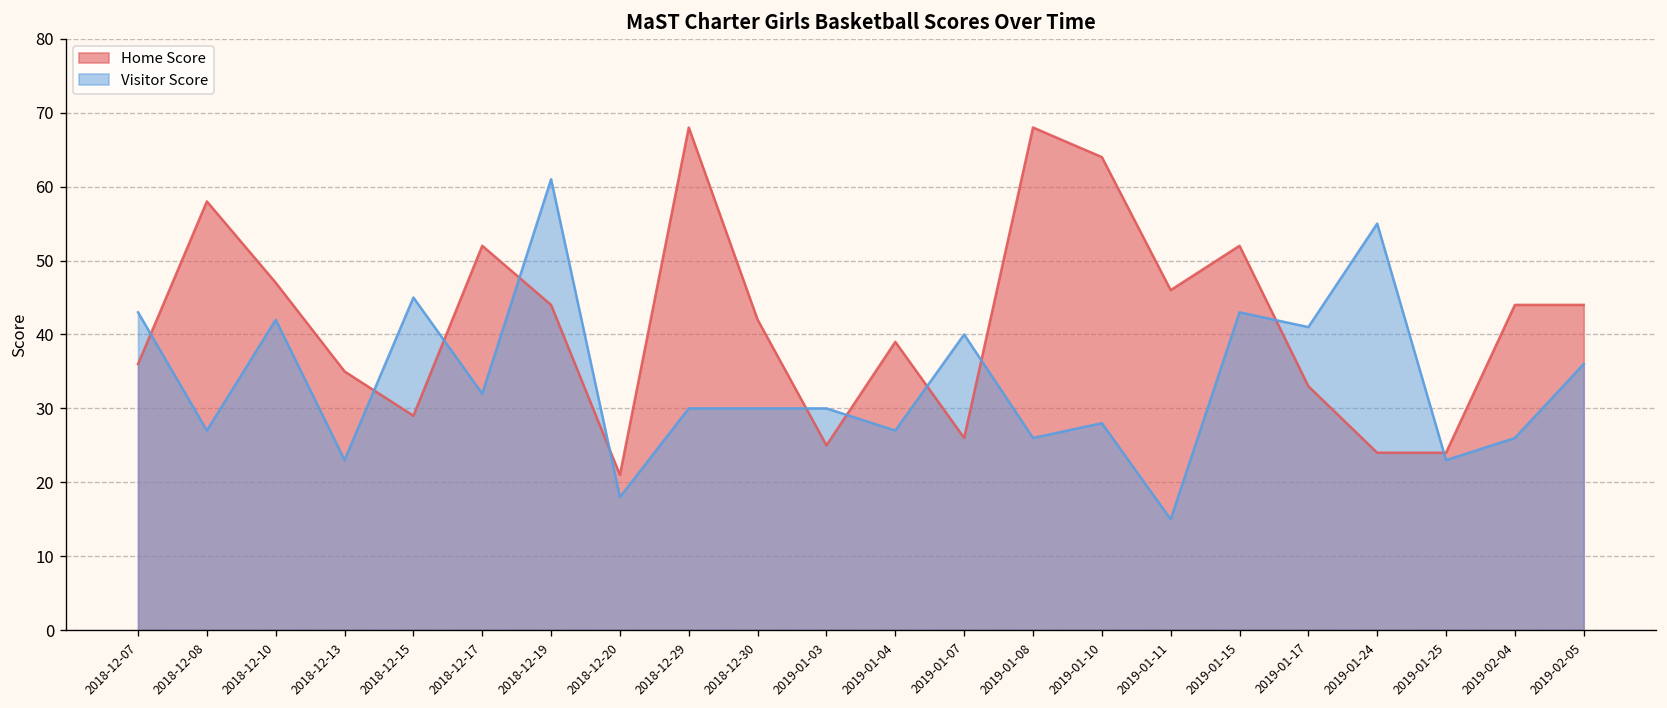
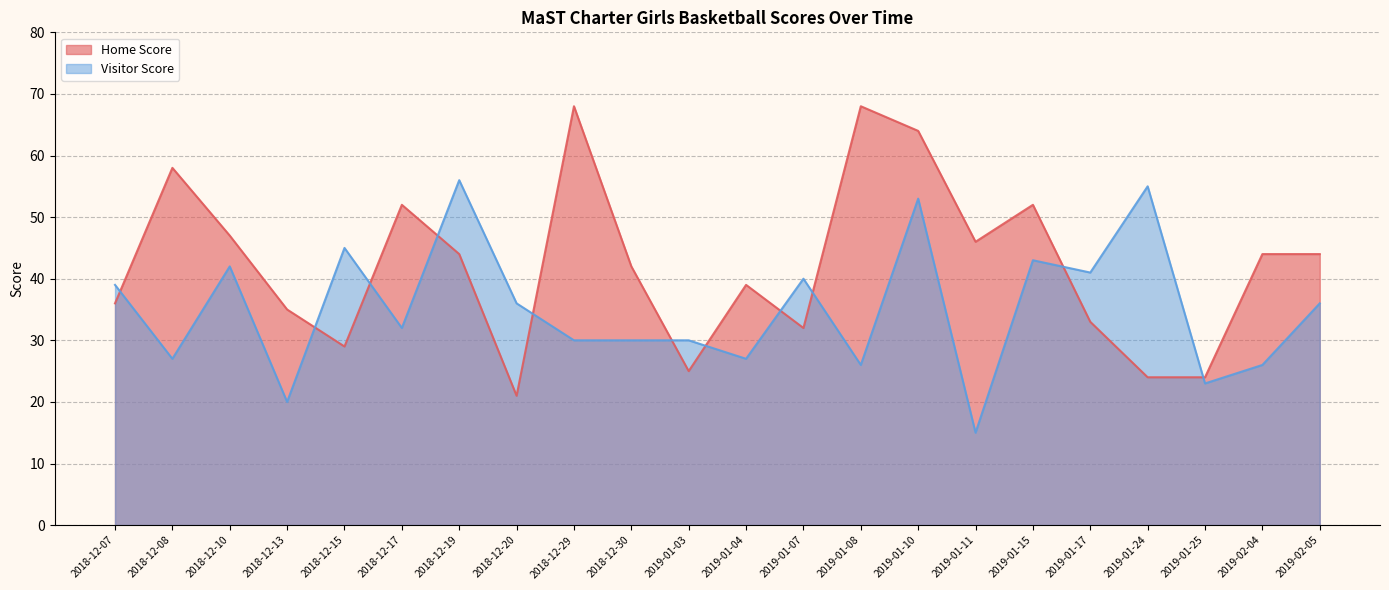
  {
    "Home Score": {
      "2018-12-07": 36,
      "2018-12-08": 58,
      "2018-12-10": 47,
      "2018-12-13": 35,
      "2018-12-15": 29,
      "2018-12-17": 52,
      "2018-12-19": 44,
      "2018-12-20": 21,
      "2018-12-29": 68,
      "2018-12-30": 42,
      "2019-01-03": 25,
      "2019-01-04": 39,
-     "2019-01-07": 26,
+     "2019-01-07": 32,
      "2019-01-08": 68,
      "2019-01-10": 64,
      "2019-01-11": 46,
      "2019-01-15": 52,
      "2019-01-17": 33,
      "2019-01-24": 24,
      "2019-01-25": 24,
      "2019-02-04": 44,
      "2019-02-05": 44
    },
    "Visitor Score": {
-     "2018-12-07": 43,
+     "2018-12-07": 39,
      "2018-12-08": 27,
      "2018-12-10": 42,
-     "2018-12-13": 23,
+     "2018-12-13": 20,
      "2018-12-15": 45,
      "2018-12-17": 32,
-     "2018-12-19": 61,
-     "2018-12-20": 18,
+     "2018-12-19": 56,
+     "2018-12-20": 36,
      "2018-12-29": 30,
      "2018-12-30": 30,
      "2019-01-03": 30,
      "2019-01-04": 27,
      "2019-01-07": 40,
      "2019-01-08": 26,
-     "2019-01-10": 28,
+     "2019-01-10": 53,
      "2019-01-11": 15,
      "2019-01-15": 43,
      "2019-01-17": 41,
      "2019-01-24": 55,
      "2019-01-25": 23,
      "2019-02-04": 26,
      "2019-02-05": 36
    }
  }
